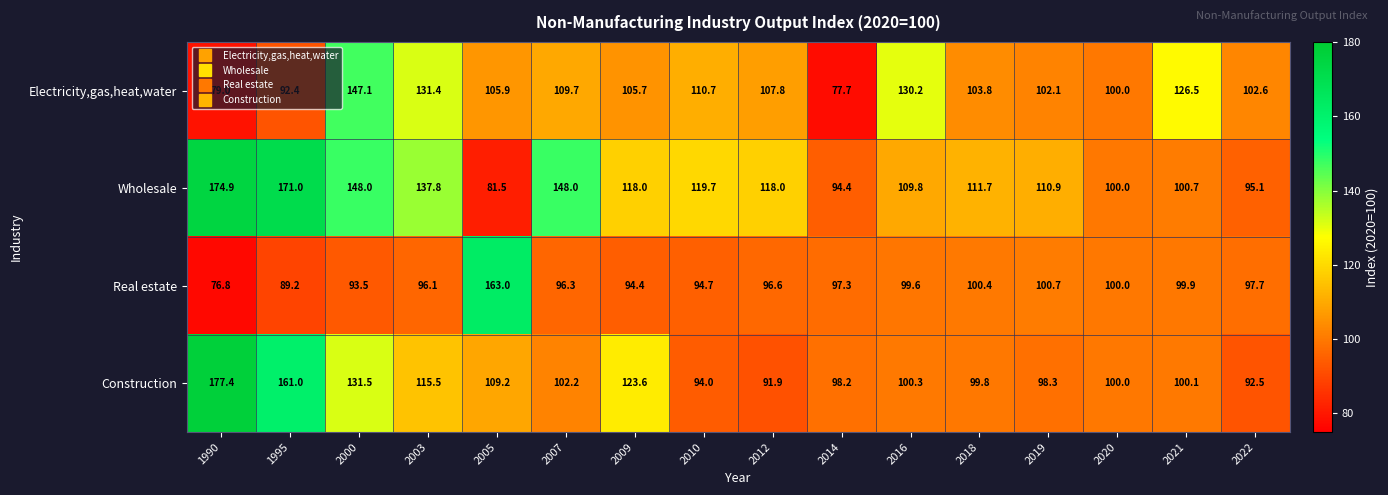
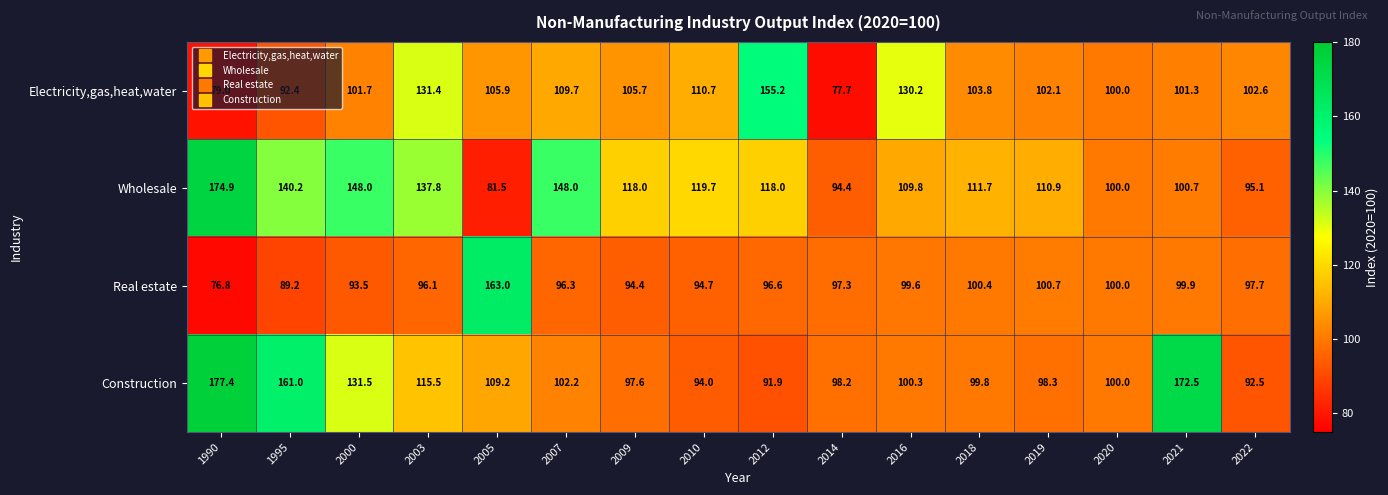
  {
    "Electricity,gas,heat,water": {
-     "2000": 147.1,
+     "2000": 101.7,
      "2003": 131.4,
      "2005": 105.9,
      "2007": 109.7,
      "2009": 105.7,
      "2010": 110.7,
-     "2012": 107.8,
+     "2012": 155.2,
      "2014": 77.7,
      "2016": 130.2,
      "2018": 103.8,
      "2019": 102.1,
      "2020": 100.0,
-     "2021": 126.5,
+     "2021": 101.3,
      "2022": 102.6
    },
    "Wholesale": {
      "1990": 174.9,
-     "1995": 171.0,
+     "1995": 140.2,
      "2000": 148.0,
      "2003": 137.8,
      "2005": 81.5,
      "2007": 148.0,
      "2009": 118.0,
      "2010": 119.7,
      "2012": 118.0,
      "2014": 94.4,
      "2016": 109.8,
      "2018": 111.7,
      "2019": 110.9,
      "2020": 100.0,
      "2021": 100.7,
      "2022": 95.1
    },
    "Real estate": {
      "1990": 76.8,
      "1995": 89.2,
      "2000": 93.5,
      "2003": 96.1,
      "2005": 163.0,
      "2007": 96.3,
      "2009": 94.4,
      "2010": 94.7,
      "2012": 96.6,
      "2014": 97.3,
      "2016": 99.6,
      "2018": 100.4,
      "2019": 100.7,
      "2020": 100.0,
      "2021": 99.9,
      "2022": 97.7
    },
    "Construction": {
      "1990": 177.4,
      "1995": 161.0,
      "2000": 131.5,
      "2003": 115.5,
      "2005": 109.2,
      "2007": 102.2,
-     "2009": 123.6,
+     "2009": 97.6,
      "2010": 94.0,
      "2012": 91.9,
      "2014": 98.2,
      "2016": 100.3,
      "2018": 99.8,
      "2019": 98.3,
      "2020": 100.0,
-     "2021": 100.1,
+     "2021": 172.5,
      "2022": 92.5
    }
  }
